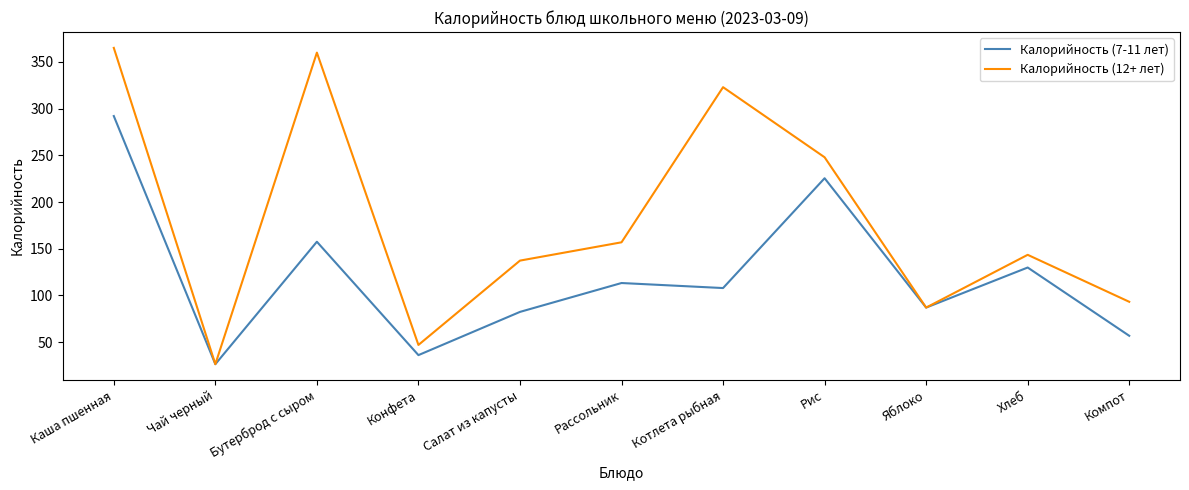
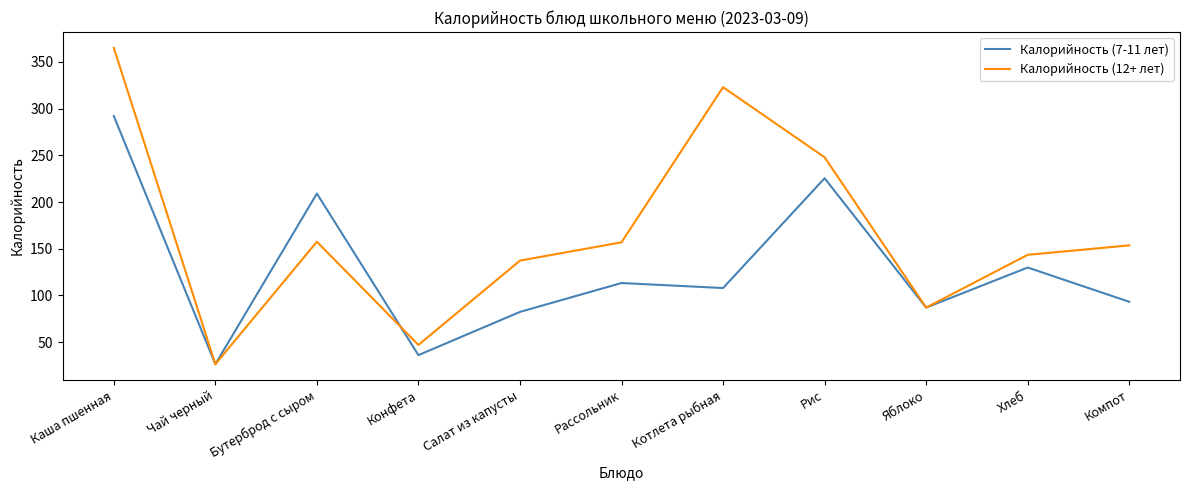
  {
    "Калорийность (7-11 лет)": {
      "Каша пшенная": 290,
-     "Бутерброд с сыром": 160,
+     "Бутерброд с сыром": 210,
      "Конфета": 40,
      "Салат из капусты": 80,
      "Рассольник": 110,
      "Котлета рыбная": 110,
      "Рис": 230,
      "Хлеб": 130,
-     "Компот": 60
+     "Компот": 90
    },
    "Калорийность (12+ лет)": {
      "Каша пшенная": 370,
-     "Бутерброд с сыром": 360,
+     "Бутерброд с сыром": 160,
      "Конфета": 50,
      "Салат из капусты": 140,
      "Рассольник": 160,
      "Котлета рыбная": 320,
      "Рис": 250,
      "Хлеб": 140,
-     "Компот": 90
+     "Компот": 150
    }
  }
